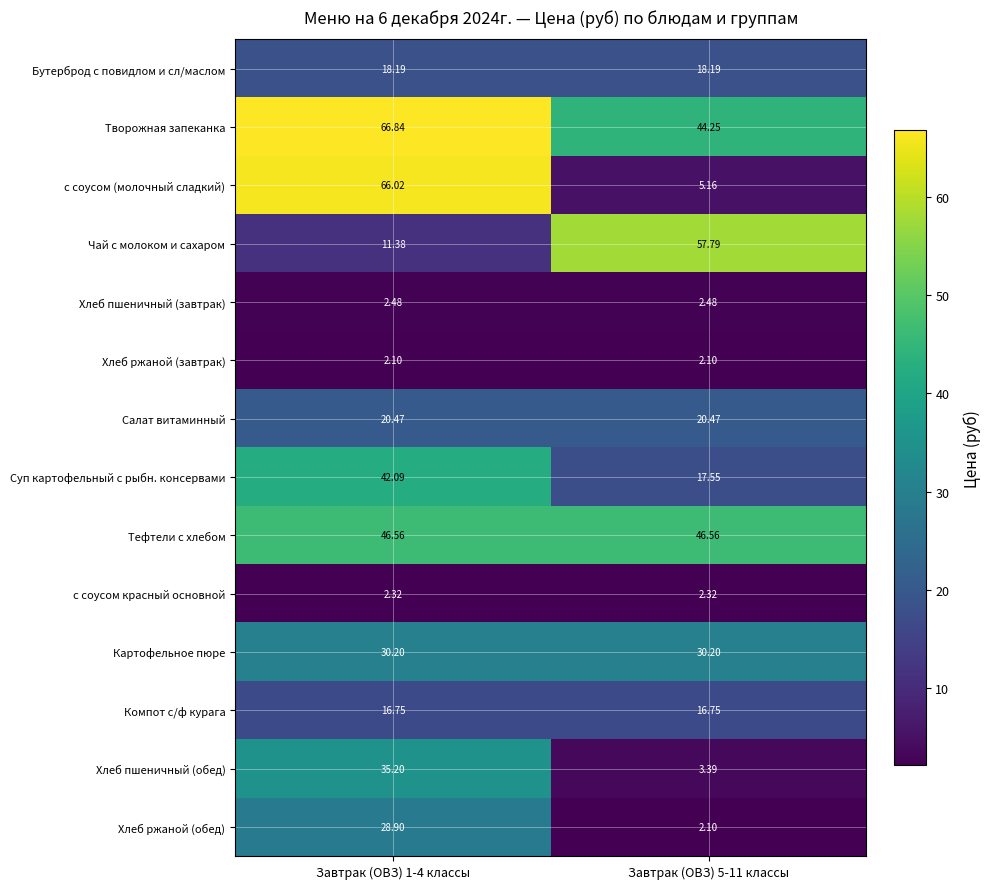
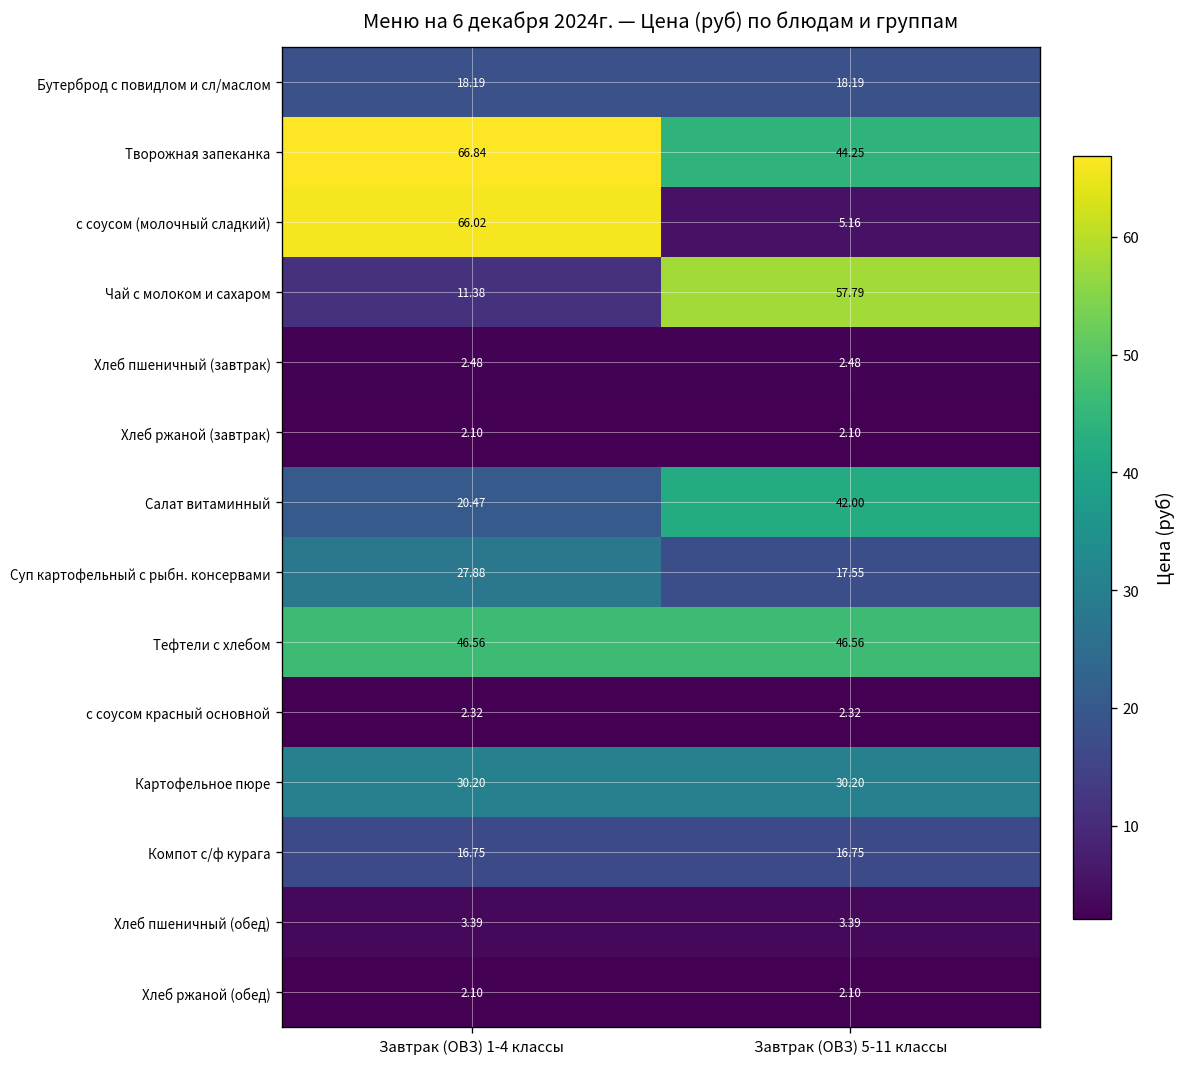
  {
    "Бутерброд с повидлом и сл/маслом": {
      "Завтрак (ОВЗ) 1-4 классы": 18.19,
      "Завтрак (ОВЗ) 5-11 классы": 18.19
    },
    "Творожная запеканка": {
      "Завтрак (ОВЗ) 1-4 классы": 66.84,
      "Завтрак (ОВЗ) 5-11 классы": 44.25
    },
    "с соусом (молочный сладкий)": {
      "Завтрак (ОВЗ) 1-4 классы": 66.02,
      "Завтрак (ОВЗ) 5-11 классы": 5.16
    },
    "Чай с молоком и сахаром": {
      "Завтрак (ОВЗ) 1-4 классы": 11.38,
      "Завтрак (ОВЗ) 5-11 классы": 57.79
    },
    "Хлеб пшеничный (завтрак)": {
      "Завтрак (ОВЗ) 1-4 классы": 2.48,
      "Завтрак (ОВЗ) 5-11 классы": 2.48
    },
    "Хлеб ржаной (завтрак)": {
      "Завтрак (ОВЗ) 1-4 классы": 2.10,
      "Завтрак (ОВЗ) 5-11 классы": 2.10
    },
    "Салат витаминный": {
      "Завтрак (ОВЗ) 1-4 классы": 20.47,
-     "Завтрак (ОВЗ) 5-11 классы": 20.47
+     "Завтрак (ОВЗ) 5-11 классы": 42.00
    },
    "Суп картофельный с рыбн. консервами": {
-     "Завтрак (ОВЗ) 1-4 классы": 42.09,
+     "Завтрак (ОВЗ) 1-4 классы": 27.88,
      "Завтрак (ОВЗ) 5-11 классы": 17.55
    },
    "Тефтели c хлебом": {
      "Завтрак (ОВЗ) 1-4 классы": 46.56,
      "Завтрак (ОВЗ) 5-11 классы": 46.56
    },
    "с соусом красный основной": {
      "Завтрак (ОВЗ) 1-4 классы": 2.32,
      "Завтрак (ОВЗ) 5-11 классы": 2.32
    },
    "Картофельное пюре": {
      "Завтрак (ОВЗ) 1-4 классы": 30.20,
      "Завтрак (ОВЗ) 5-11 классы": 30.20
    },
    "Компот с/ф курага": {
      "Завтрак (ОВЗ) 1-4 классы": 16.75,
      "Завтрак (ОВЗ) 5-11 классы": 16.75
    },
    "Хлеб пшеничный (обед)": {
-     "Завтрак (ОВЗ) 1-4 классы": 35.20,
+     "Завтрак (ОВЗ) 1-4 классы": 3.39,
      "Завтрак (ОВЗ) 5-11 классы": 3.39
    },
    "Хлеб ржаной (обед)": {
-     "Завтрак (ОВЗ) 1-4 классы": 28.90,
+     "Завтрак (ОВЗ) 1-4 классы": 2.10,
      "Завтрак (ОВЗ) 5-11 классы": 2.10
    }
  }
